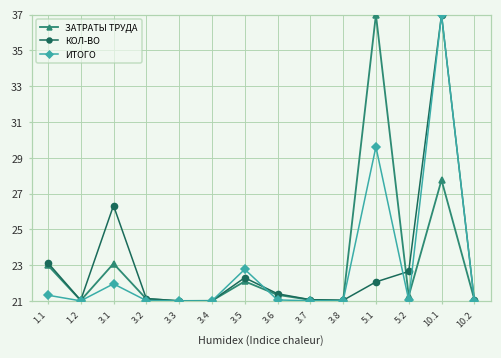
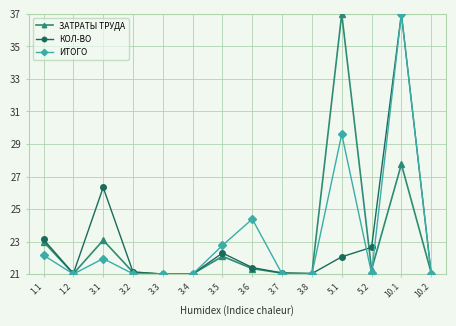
  {
    "ИТОГО": {
-     "1.1": 21.3,
+     "1.1": 22.2,
      "3.1": 22.0,
      "3.5": 22.8,
-     "3.6": 21.1,
+     "3.6": 24.4,
      "5.1": 29.6,
      "5.2": 21.0
    }
  }
